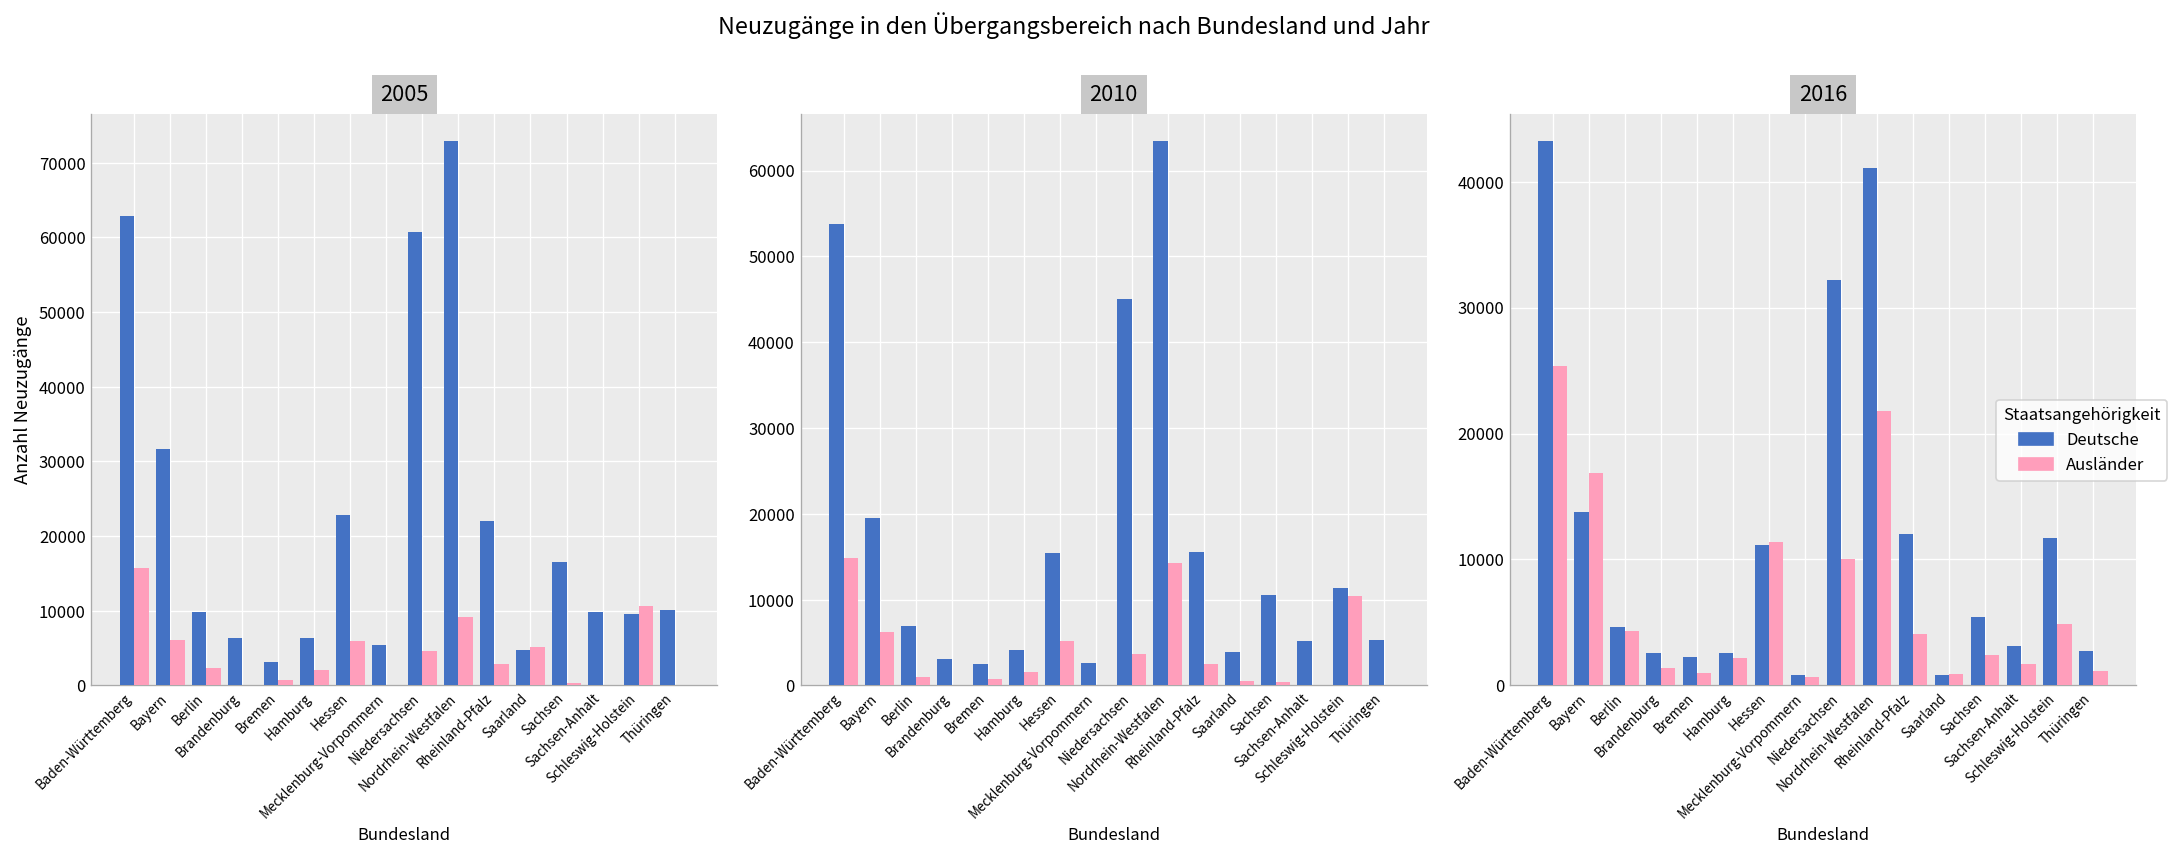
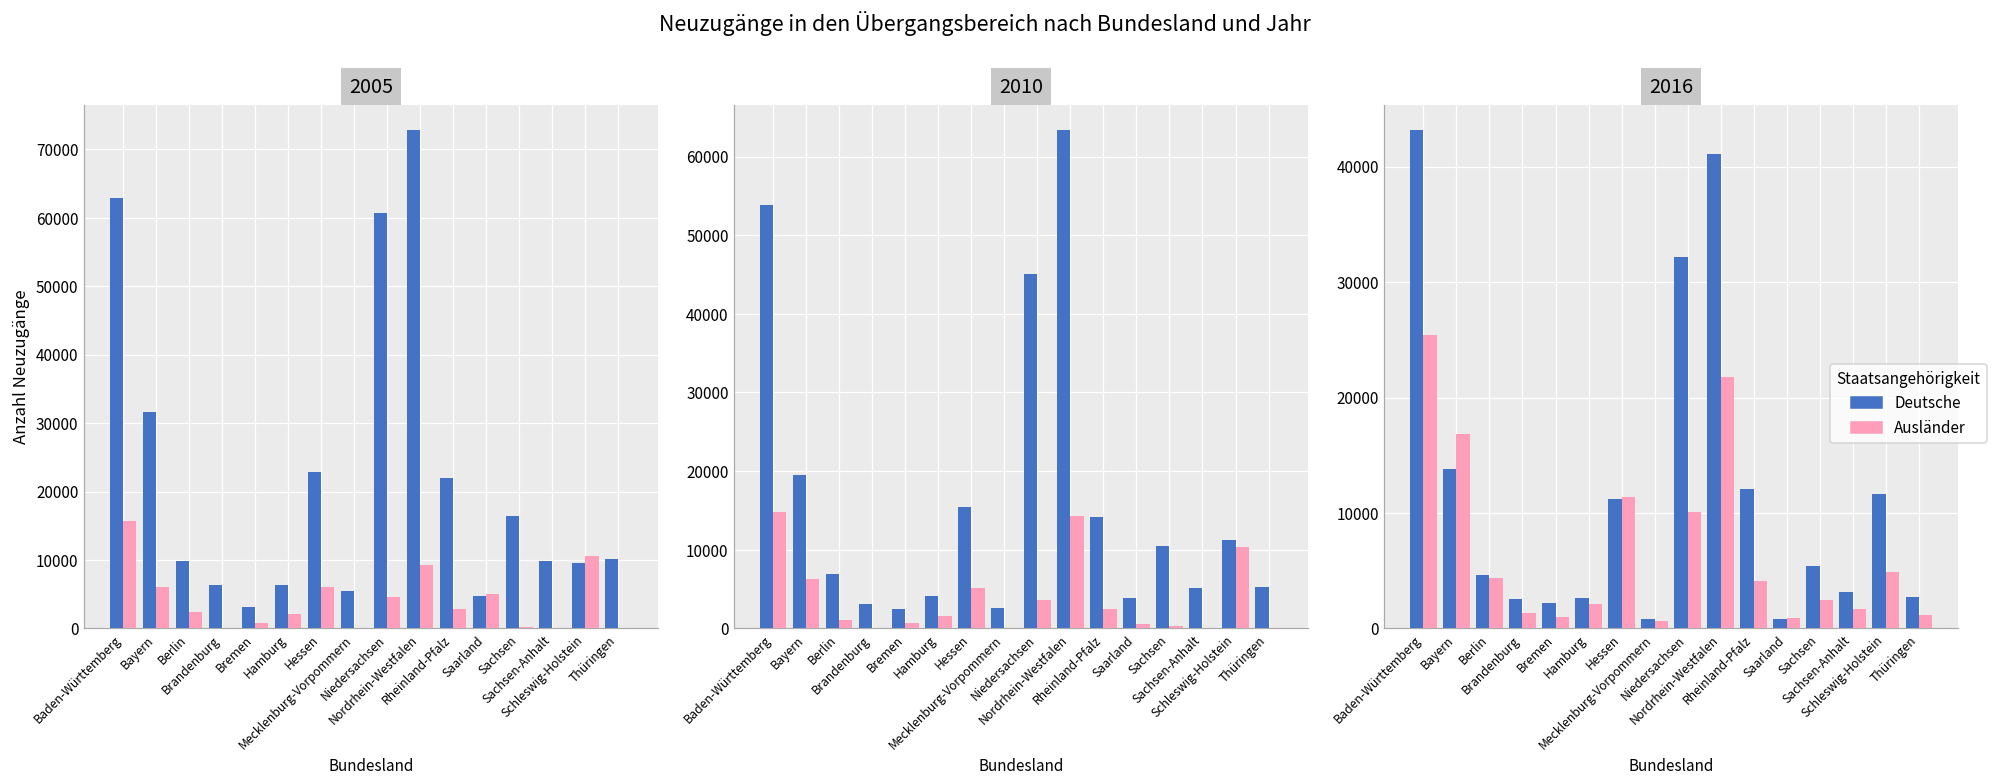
  {
    "2005": {
      "Deutsche": {
        "Baden-Württemberg": 63000,
        "Bayern": 32000,
        "Berlin": 10000,
        "Brandenburg": 6000,
        "Bremen": 3000,
        "Hamburg": 6000,
        "Hessen": 23000,
        "Mecklenburg-Vorpommern": 5000,
        "Niedersachsen": 61000,
        "Nordrhein-Westfalen": 73000,
        "Rheinland-Pfalz": 22000,
        "Saarland": 5000,
        "Sachsen": 16000,
        "Sachsen-Anhalt": 10000,
        "Schleswig-Holstein": 10000,
        "Thüringen": 10000
      },
      "Ausländer": {
        "Baden-Württemberg": 16000,
        "Bayern": 6000,
        "Berlin": 2000,
        "Bremen": 1000,
        "Hamburg": 2000,
        "Hessen": 6000,
        "Niedersachsen": 5000,
        "Nordrhein-Westfalen": 9000,
        "Rheinland-Pfalz": 3000,
        "Saarland": 5000,
        "Schleswig-Holstein": 11000
      }
    },
    "2010": {
      "Deutsche": {
        "Baden-Württemberg": 54000,
        "Bayern": 19000,
        "Berlin": 7000,
        "Brandenburg": 3000,
        "Bremen": 2000,
        "Hamburg": 4000,
        "Hessen": 15000,
        "Mecklenburg-Vorpommern": 3000,
        "Niedersachsen": 45000,
        "Nordrhein-Westfalen": 63000,
-       "Rheinland-Pfalz": 16000,
+       "Rheinland-Pfalz": 14000,
        "Saarland": 4000,
        "Sachsen": 11000,
        "Sachsen-Anhalt": 5000,
        "Schleswig-Holstein": 11000,
        "Thüringen": 5000
      },
      "Ausländer": {
        "Baden-Württemberg": 15000,
        "Bayern": 6000,
        "Berlin": 1000,
        "Bremen": 1000,
        "Hamburg": 2000,
        "Hessen": 5000,
        "Niedersachsen": 4000,
        "Nordrhein-Westfalen": 14000,
        "Rheinland-Pfalz": 2000,
        "Saarland": 1000,
        "Sachsen": 0,
        "Schleswig-Holstein": 10000
      }
    },
    "2016": {
      "Deutsche": {
        "Baden-Württemberg": 43200,
        "Bayern": 13800,
        "Berlin": 4600,
        "Brandenburg": 2600,
        "Bremen": 2200,
        "Hamburg": 2600,
        "Hessen": 11200,
        "Mecklenburg-Vorpommern": 800,
        "Niedersachsen": 32200,
        "Nordrhein-Westfalen": 41100,
        "Rheinland-Pfalz": 12000,
        "Saarland": 800,
        "Sachsen": 5400,
        "Sachsen-Anhalt": 3200,
        "Schleswig-Holstein": 11700,
        "Thüringen": 2700
      },
      "Ausländer": {
        "Baden-Württemberg": 25400,
        "Bayern": 16900,
        "Berlin": 4400,
        "Brandenburg": 1400,
        "Bremen": 1000,
        "Hamburg": 2100,
        "Hessen": 11400,
        "Mecklenburg-Vorpommern": 700,
        "Niedersachsen": 10000,
        "Nordrhein-Westfalen": 21800,
        "Rheinland-Pfalz": 4100,
        "Saarland": 900,
        "Sachsen": 2400,
        "Sachsen-Anhalt": 1700,
        "Schleswig-Holstein": 4900,
        "Thüringen": 1100
      }
    }
  }
